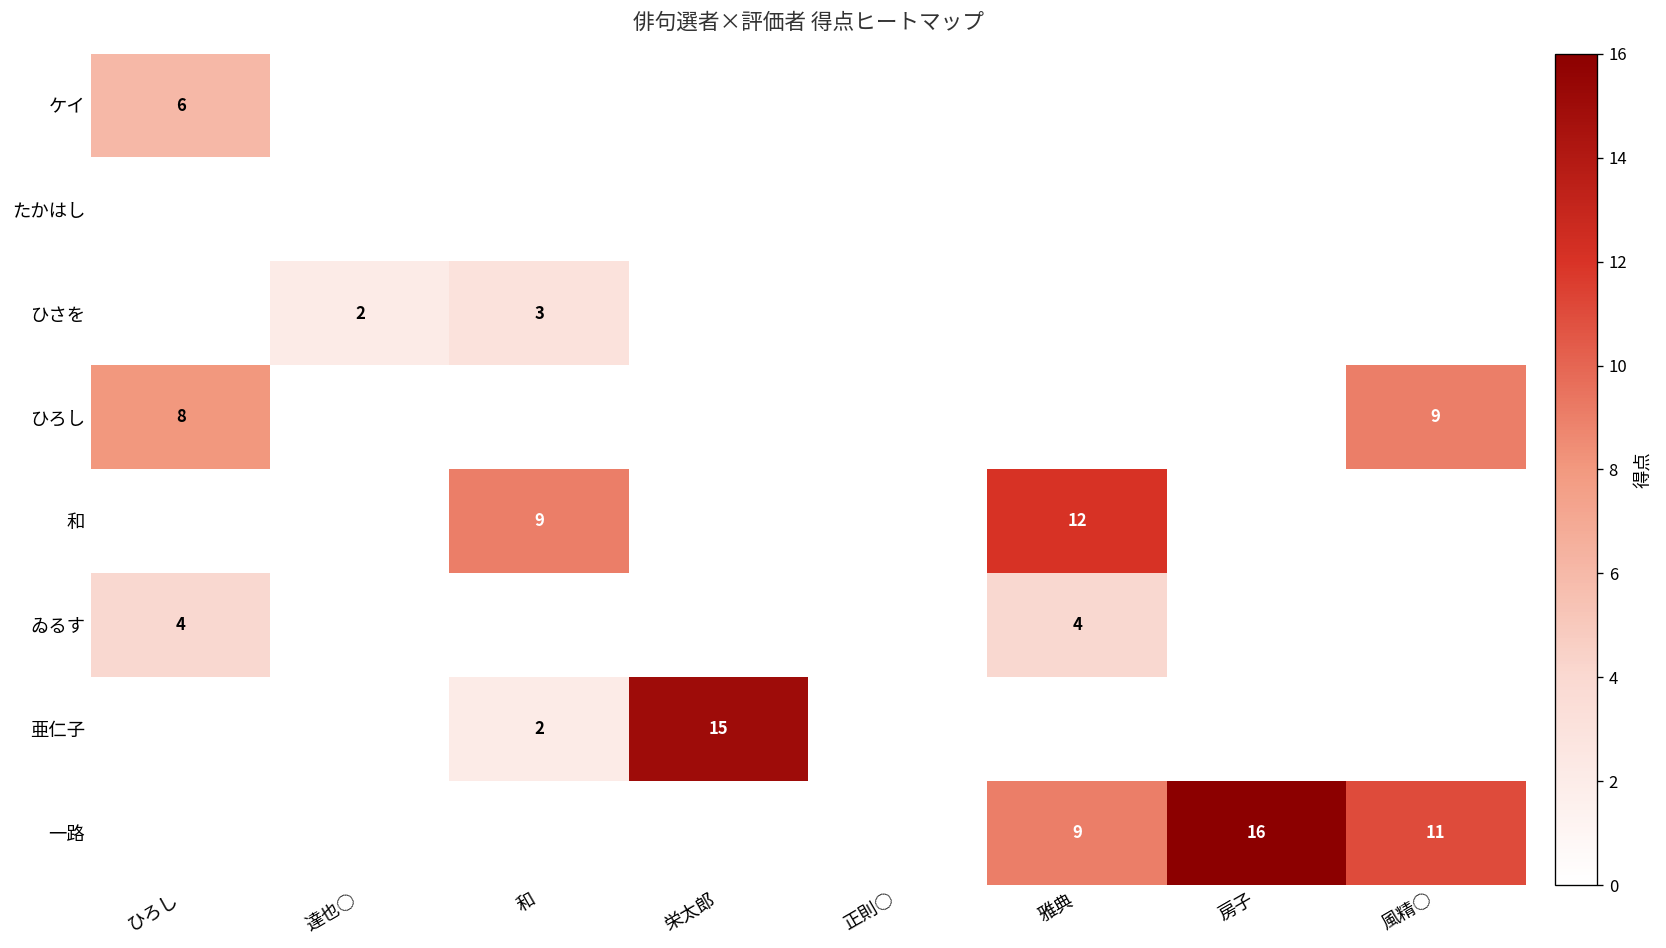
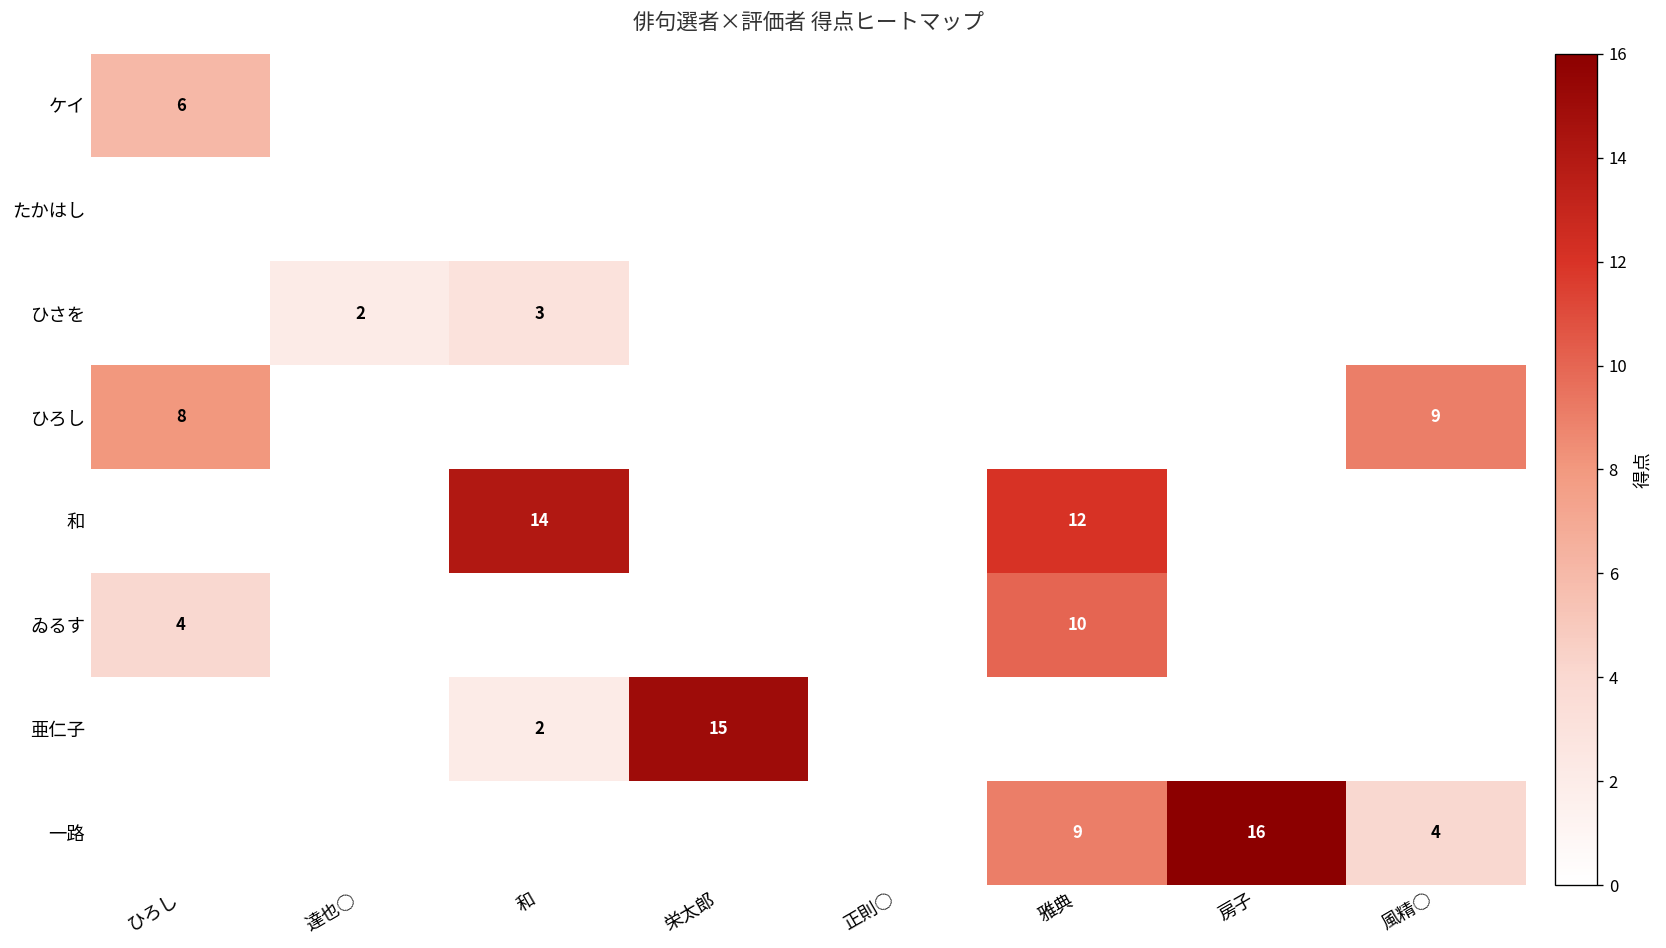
  {
    "ケイ": {
      "ひろし": 6
    },
    "ひさを": {
      "達也○": 2,
      "和": 3
    },
    "ひろし": {
      "ひろし": 8,
      "風精○": 9
    },
    "和": {
-     "和": 9,
+     "和": 14,
      "雅典": 12
    },
    "ゐるす": {
      "ひろし": 4,
-     "雅典": 4
+     "雅典": 10
    },
    "亜仁子": {
      "和": 2,
      "栄太郎": 15
    },
    "一路": {
      "雅典": 9,
      "房子": 16,
-     "風精○": 11
+     "風精○": 4
    }
  }
